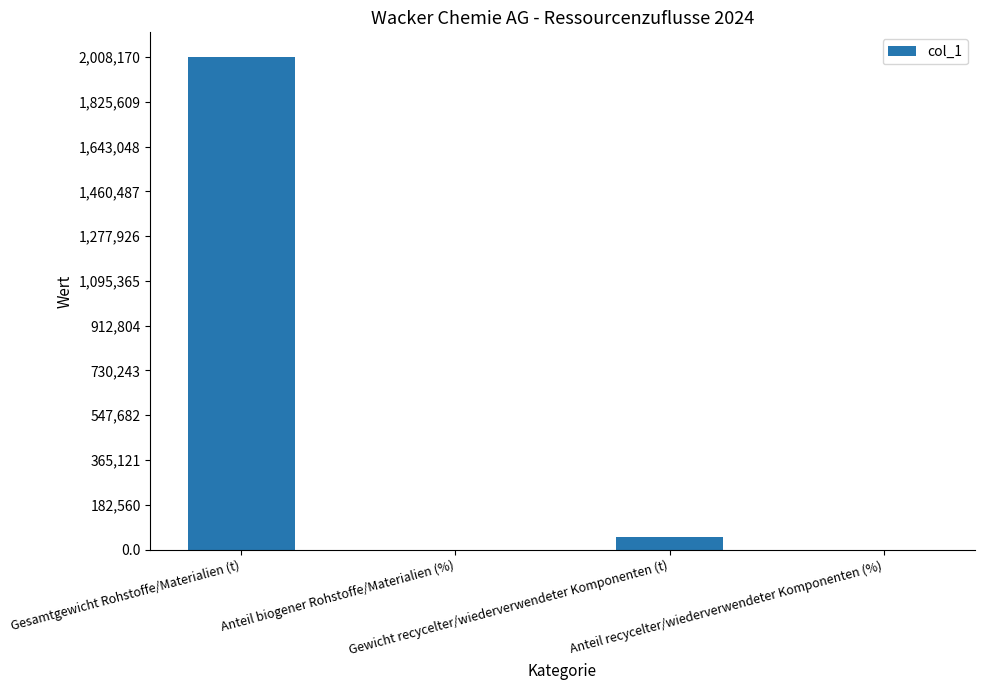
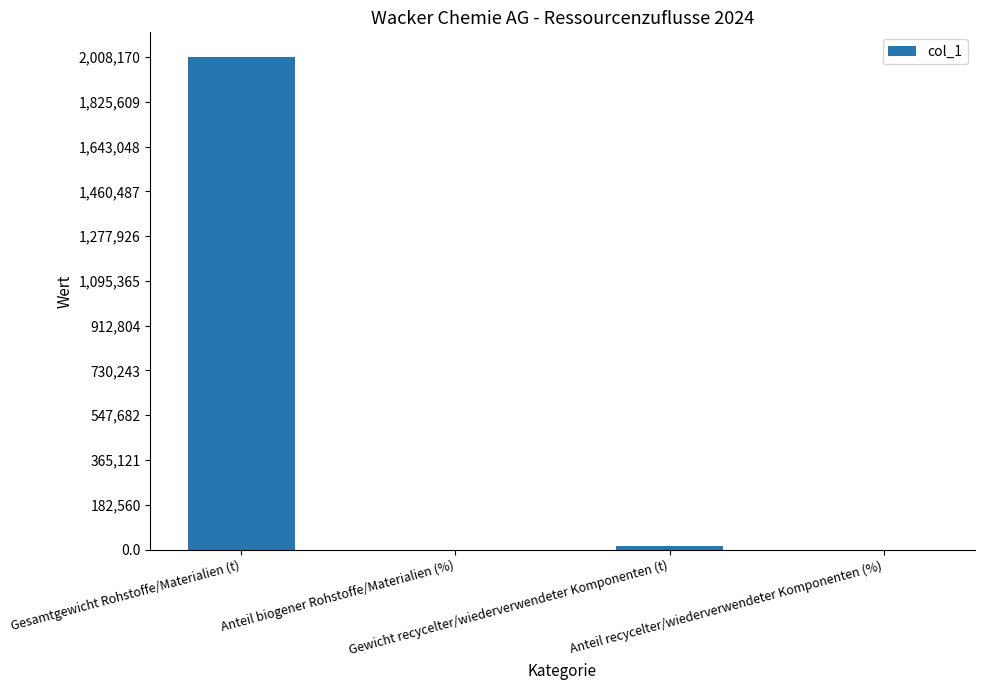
  {
    "Gesamtgewicht Rohstoffe/Materialien (t)": "2,010,000",
-   "Gewicht recycelter/wiederverwendeter Komponenten (t)": "50,000"
+   "Gewicht recycelter/wiederverwendeter Komponenten (t)": "20,000"
  }
